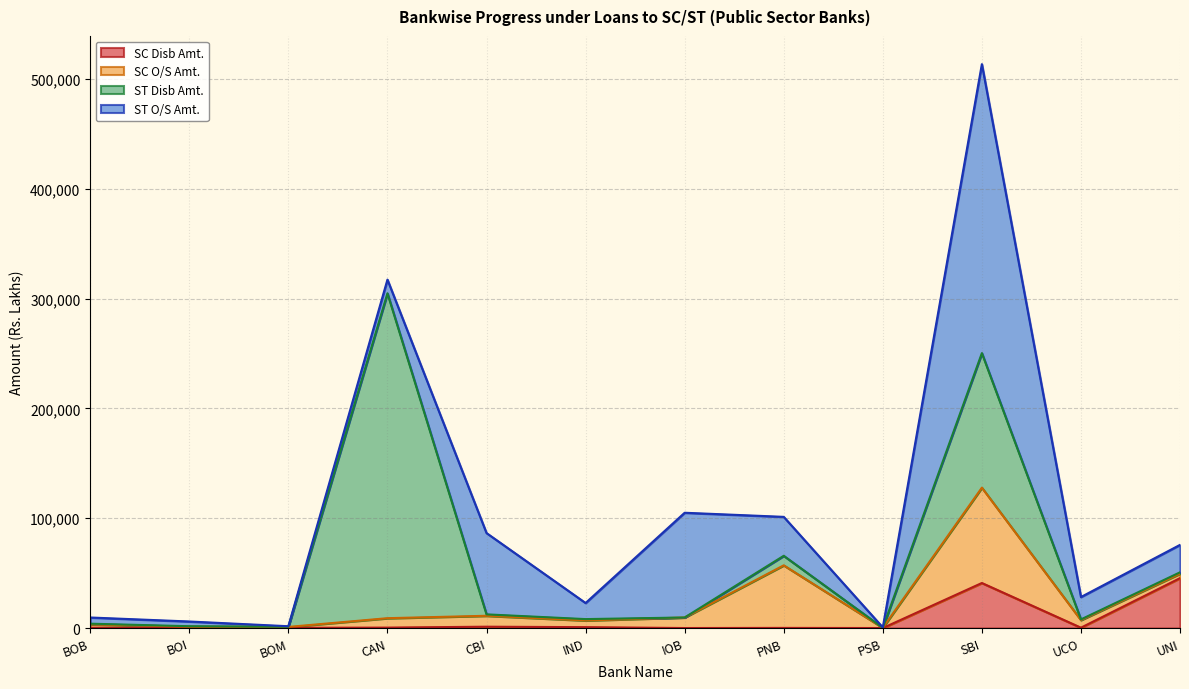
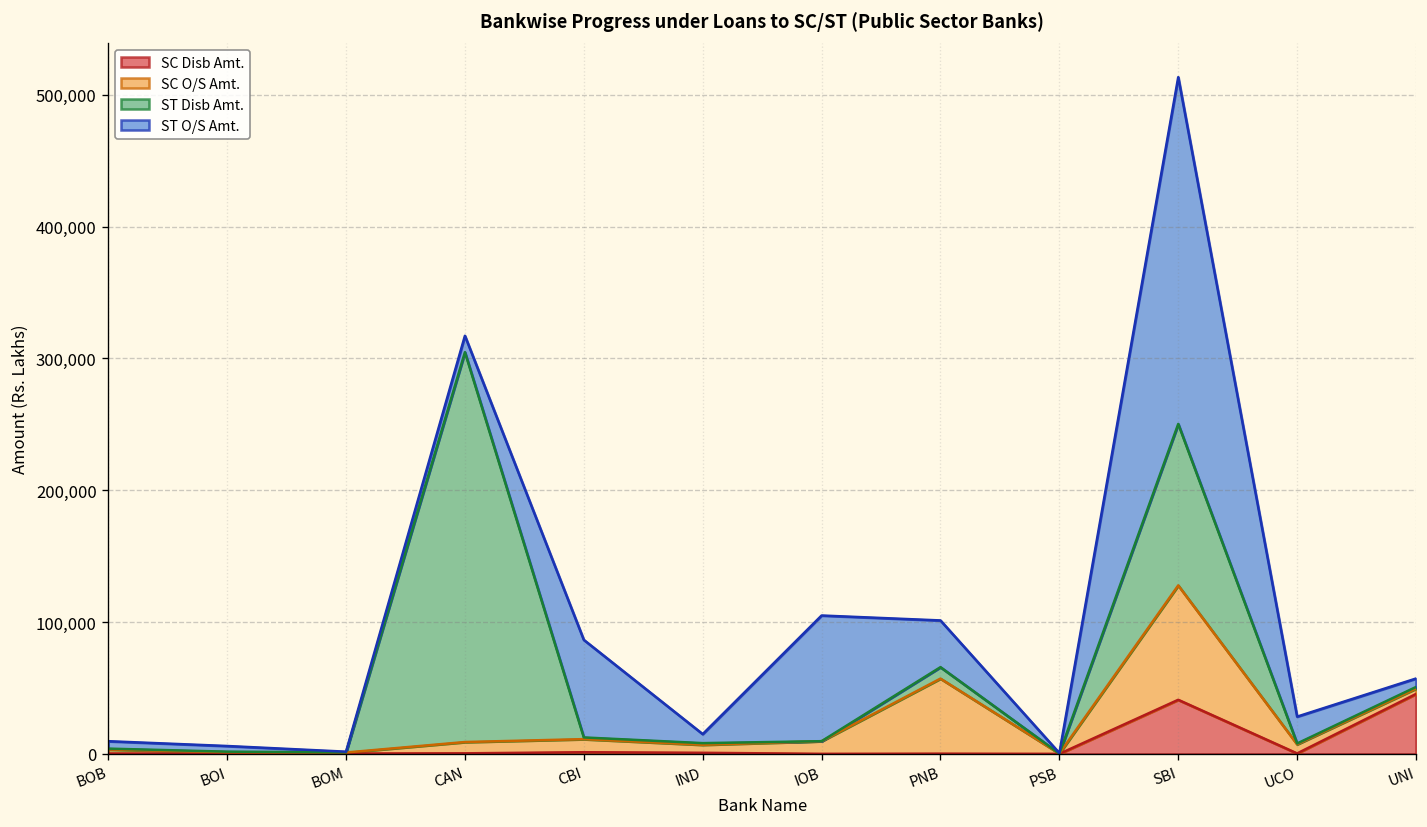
  {
    "SC Disb Amt.": {
      "BOB": "0",
      "CAN": "0",
      "CBI": "1,000",
      "IND": "1,000",
      "IOB": "0",
      "PNB": "0",
      "SBI": "41,000",
      "UCO": "0",
      "UNI": "45,000"
    },
    "SC O/S Amt.": {
      "CAN": "9,000",
      "PNB": "57,000",
      "SBI": "87,000"
    },
    "ST Disb Amt.": {
      "CAN": "296,000",
      "PNB": "9,000",
      "SBI": "123,000"
    },
    "ST O/S Amt.": {
      "BOB": "6,000",
      "BOI": "4,000",
      "CAN": "12,000",
      "CBI": "74,000",
-     "IND": "15,000",
+     "IND": "7,000",
      "IOB": "95,000",
      "PNB": "35,000",
      "SBI": "263,000",
      "UCO": "20,000",
-     "UNI": "25,000"
+     "UNI": "6,000"
    }
  }
